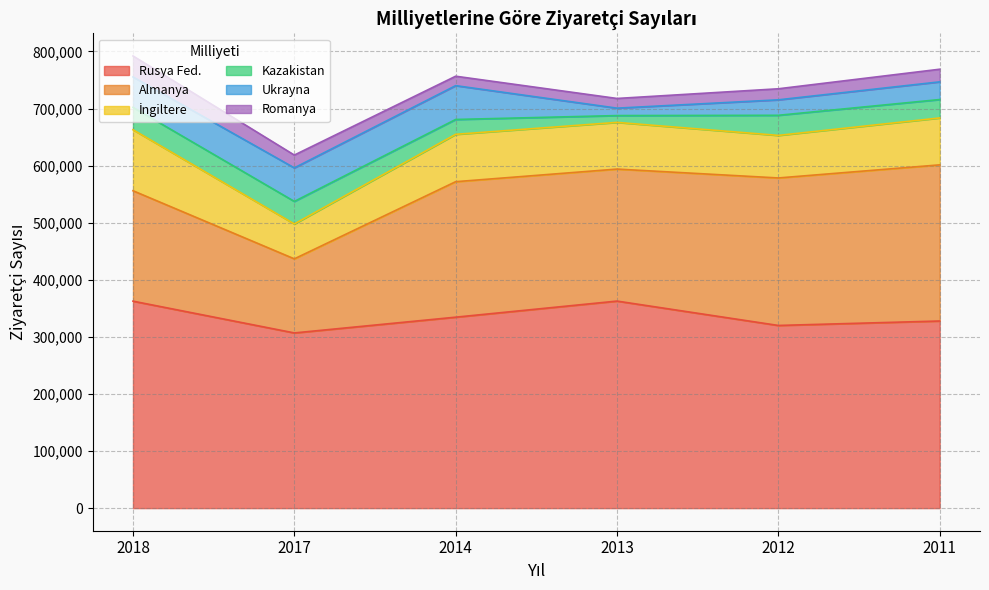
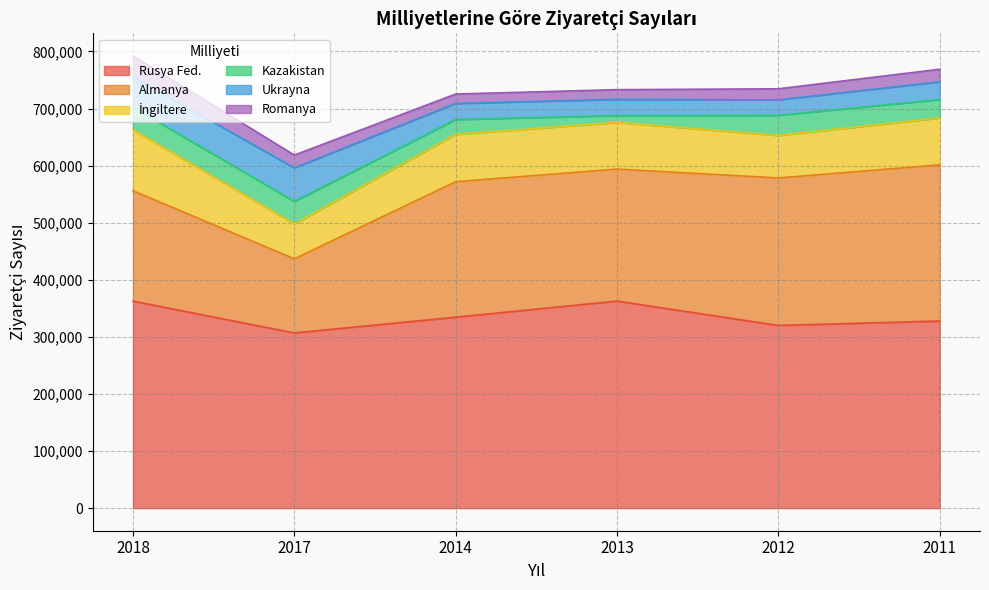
  {
    "İngiltere": {
      "2018": "110,000",
      "2017": "60,000",
      "2014": "80,000",
      "2013": "80,000",
      "2012": "70,000",
      "2011": "80,000"
    },
    "Kazakistan": {
      "2017": "40,000",
      "2014": "30,000",
      "2013": "10,000",
      "2012": "40,000",
      "2011": "30,000"
    },
    "Ukrayna": {
      "2017": "60,000",
-     "2014": "60,000",
-     "2013": "10,000",
+     "2014": "30,000",
+     "2013": "30,000",
      "2012": "30,000",
      "2011": "30,000"
    },
    "Romanya": {
      "2017": "20,000",
      "2014": "20,000",
      "2013": "20,000",
      "2012": "20,000",
      "2011": "20,000"
    }
  }
